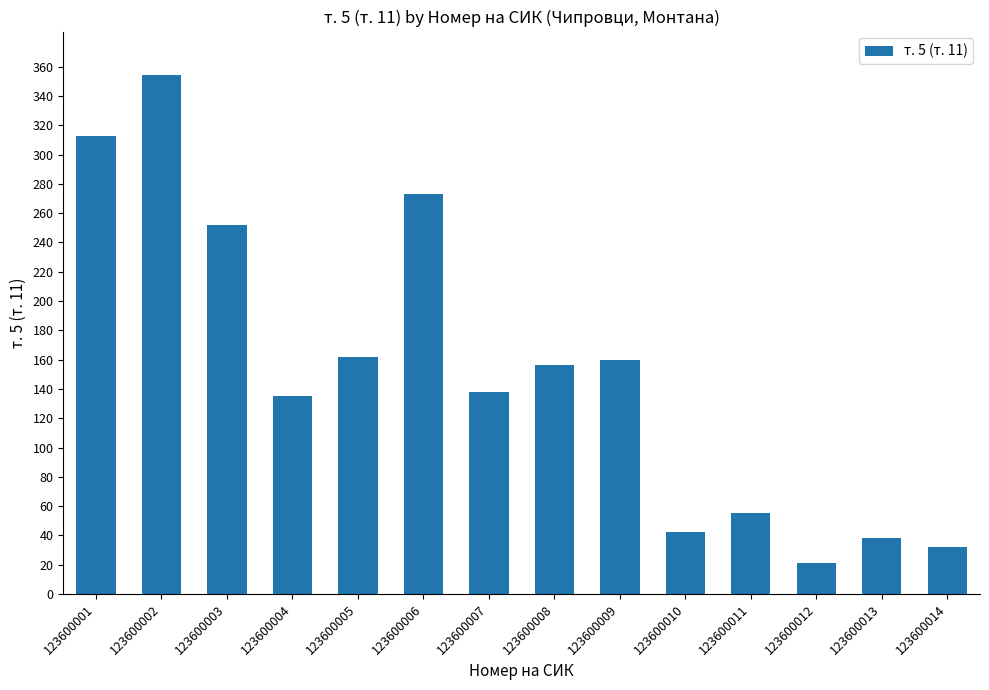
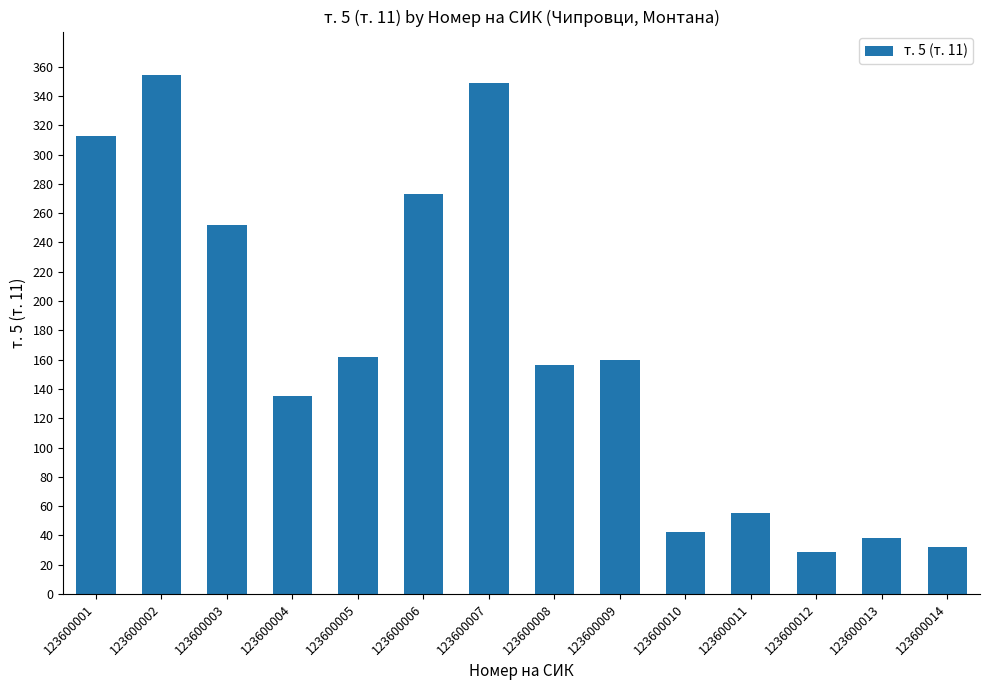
  {
    "123600001": 313,
    "123600002": 354,
    "123600003": 252,
    "123600004": 135,
    "123600005": 162,
    "123600006": 273,
-   "123600007": 138,
+   "123600007": 349,
    "123600008": 156,
    "123600009": 160,
    "123600010": 42,
    "123600011": 55,
-   "123600012": 21,
+   "123600012": 29,
    "123600013": 38,
    "123600014": 32
  }
